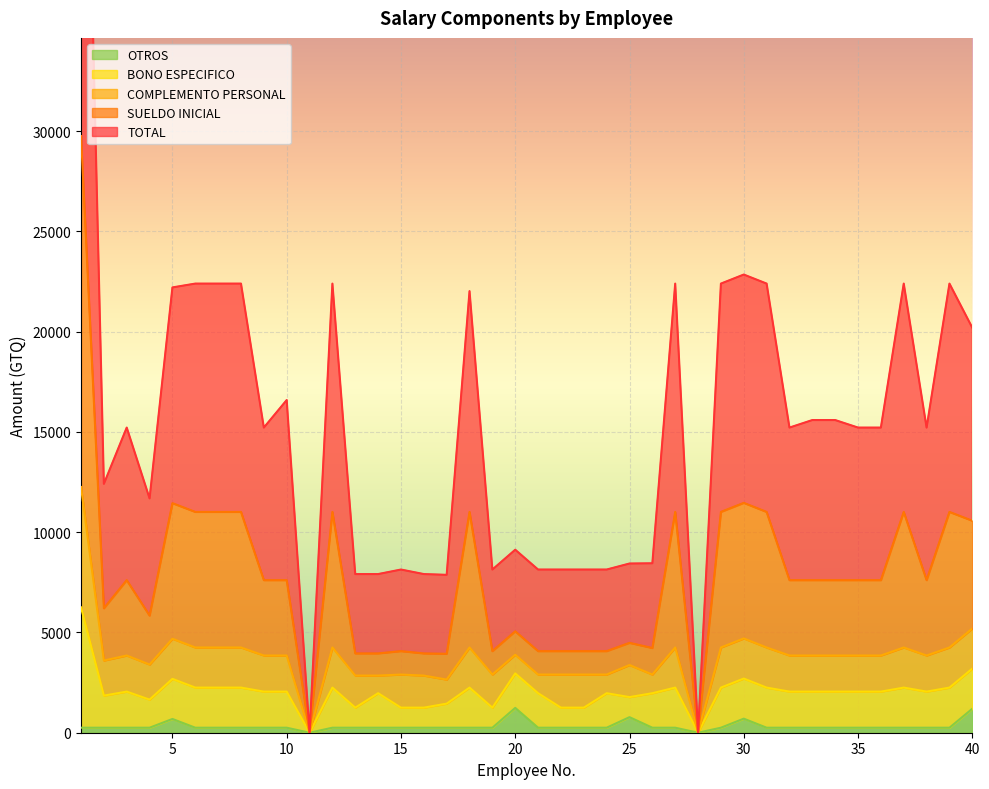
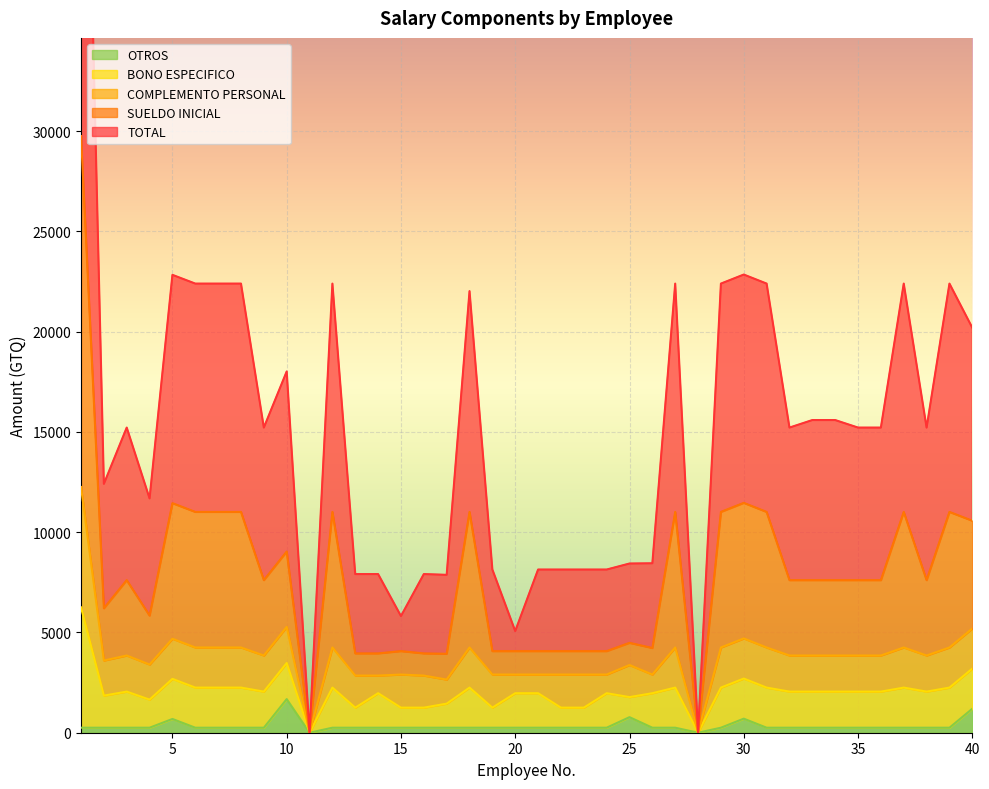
  {
    "OTROS": {
      "5": 700,
-     "10": 300,
+     "10": 1700,
      "15": 300,
-     "20": 1200,
+     "20": 300,
      "25": 800,
      "30": 700,
      "35": 300,
      "40": 1200
    },
    "TOTAL": {
-     "5": 10800,
+     "5": 11400,
      "10": 9000,
-     "15": 4100,
-     "20": 4100,
+     "15": 1700,
+     "20": 1000,
      "25": 4000,
      "30": 11400,
      "35": 7600,
      "40": 9600
    }
  }
